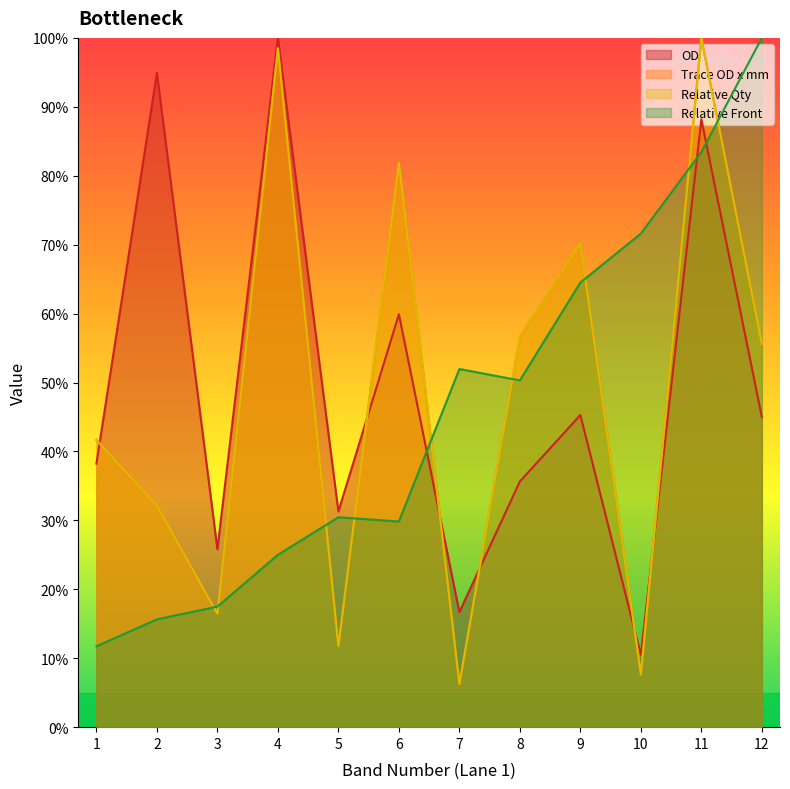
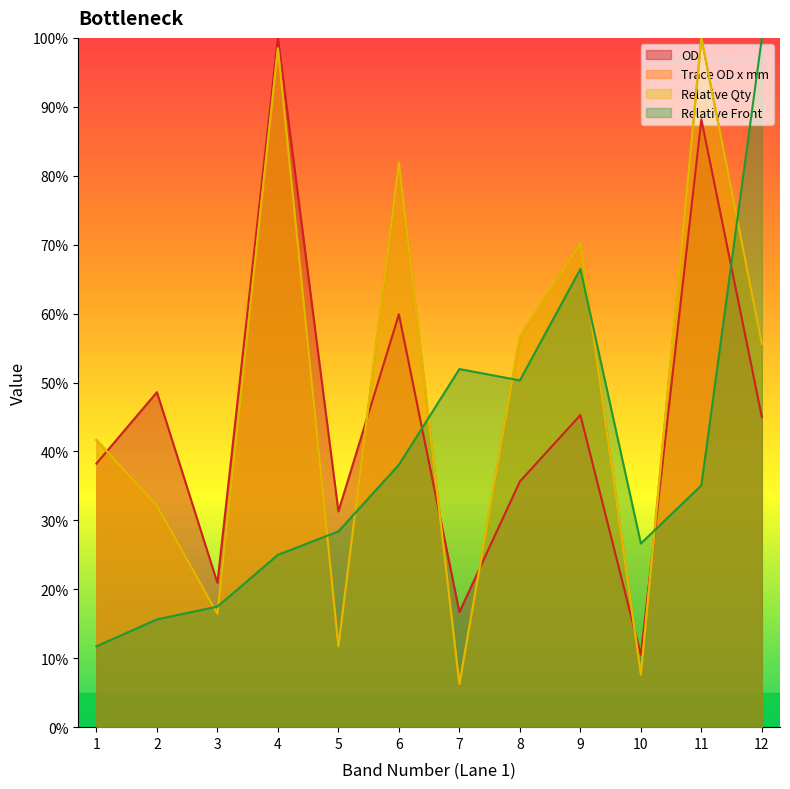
  {
    "OD": {
      "1": "38%",
-     "2": "95%",
-     "3": "26%",
+     "2": "49%",
+     "3": "21%",
      "4": "100%",
      "5": "31%",
      "6": "60%",
      "7": "17%",
      "8": "36%",
      "9": "45%",
      "10": "10%",
      "12": "45%"
    },
    "Relative Front": {
      "1": "12%",
      "2": "16%",
      "3": "17%",
      "4": "25%",
-     "5": "30%",
-     "6": "30%",
+     "5": "28%",
+     "6": "38%",
      "7": "52%",
      "8": "50%",
-     "9": "65%",
-     "10": "72%",
-     "11": "83%",
+     "9": "66%",
+     "10": "27%",
+     "11": "35%",
      "12": "100%"
    }
  }
